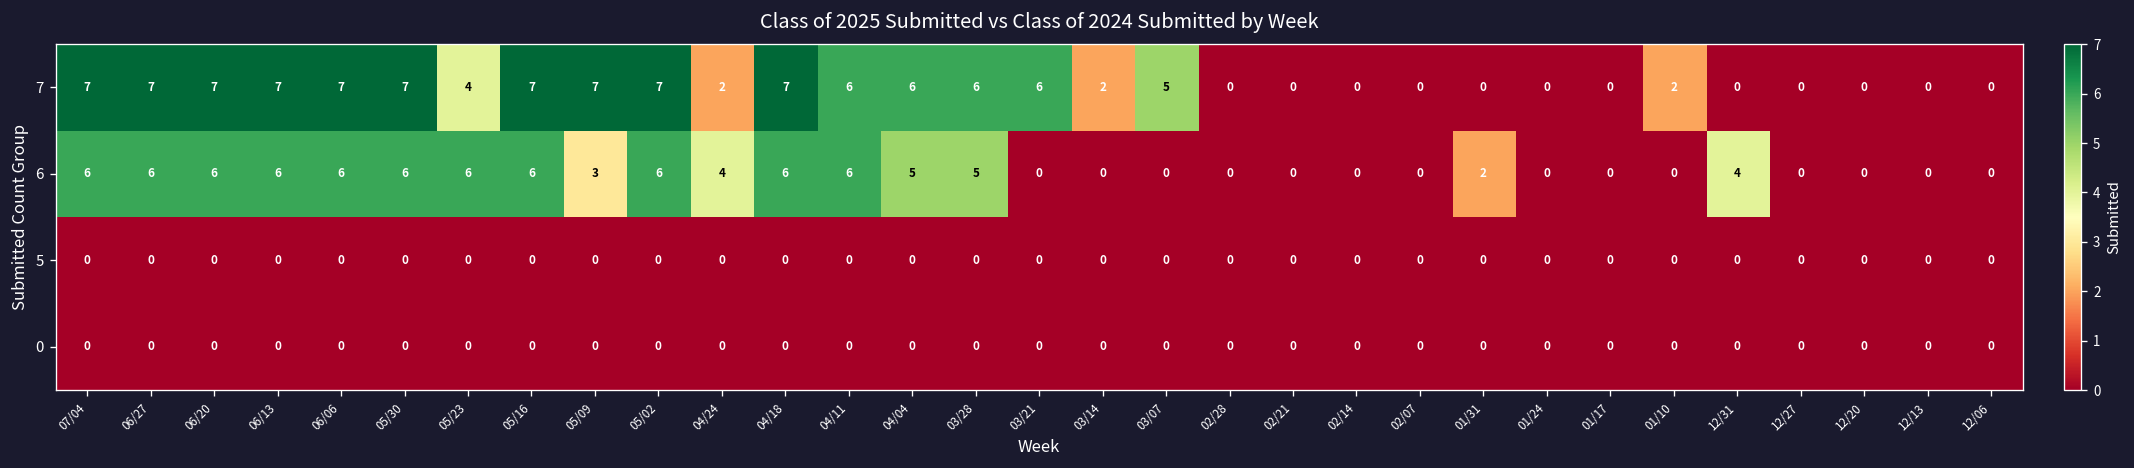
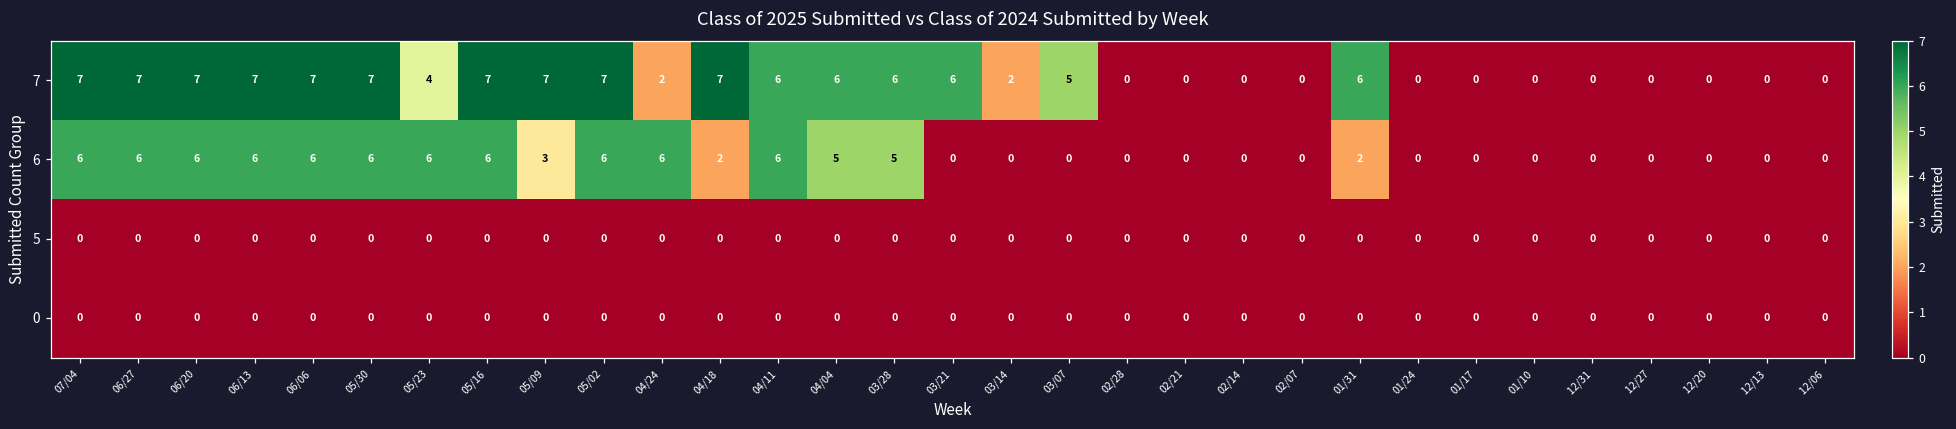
  {
    "7": {
      "07/04": 7,
      "06/27": 7,
      "06/20": 7,
      "06/13": 7,
      "06/06": 7,
      "05/30": 7,
      "05/23": 4,
      "05/16": 7,
      "05/09": 7,
      "05/02": 7,
      "04/24": 2,
      "04/18": 7,
      "04/11": 6,
      "04/04": 6,
      "03/28": 6,
      "03/21": 6,
      "03/14": 2,
      "03/07": 5,
      "02/28": 0,
      "02/21": 0,
      "02/14": 0,
      "02/07": 0,
-     "01/31": 0,
+     "01/31": 6,
      "01/24": 0,
      "01/17": 0,
-     "01/10": 2,
+     "01/10": 0,
      "12/31": 0,
      "12/27": 0,
      "12/20": 0,
      "12/13": 0,
      "12/06": 0
    },
    "6": {
      "07/04": 6,
      "06/27": 6,
      "06/20": 6,
      "06/13": 6,
      "06/06": 6,
      "05/30": 6,
      "05/23": 6,
      "05/16": 6,
      "05/09": 3,
      "05/02": 6,
-     "04/24": 4,
-     "04/18": 6,
+     "04/24": 6,
+     "04/18": 2,
      "04/11": 6,
      "04/04": 5,
      "03/28": 5,
      "03/21": 0,
      "03/14": 0,
      "03/07": 0,
      "02/28": 0,
      "02/21": 0,
      "02/14": 0,
      "02/07": 0,
      "01/31": 2,
      "01/24": 0,
      "01/17": 0,
      "01/10": 0,
-     "12/31": 4,
+     "12/31": 0,
      "12/27": 0,
      "12/20": 0,
      "12/13": 0,
      "12/06": 0
    },
    "5": {
      "07/04": 0,
      "06/27": 0,
      "06/20": 0,
      "06/13": 0,
      "06/06": 0,
      "05/30": 0,
      "05/23": 0,
      "05/16": 0,
      "05/09": 0,
      "05/02": 0,
      "04/24": 0,
      "04/18": 0,
      "04/11": 0,
      "04/04": 0,
      "03/28": 0,
      "03/21": 0,
      "03/14": 0,
      "03/07": 0,
      "02/28": 0,
      "02/21": 0,
      "02/14": 0,
      "02/07": 0,
      "01/31": 0,
      "01/24": 0,
      "01/17": 0,
      "01/10": 0,
      "12/31": 0,
      "12/27": 0,
      "12/20": 0,
      "12/13": 0,
      "12/06": 0
    },
    "0": {
      "07/04": 0,
      "06/27": 0,
      "06/20": 0,
      "06/13": 0,
      "06/06": 0,
      "05/30": 0,
      "05/23": 0,
      "05/16": 0,
      "05/09": 0,
      "05/02": 0,
      "04/24": 0,
      "04/18": 0,
      "04/11": 0,
      "04/04": 0,
      "03/28": 0,
      "03/21": 0,
      "03/14": 0,
      "03/07": 0,
      "02/28": 0,
      "02/21": 0,
      "02/14": 0,
      "02/07": 0,
      "01/31": 0,
      "01/24": 0,
      "01/17": 0,
      "01/10": 0,
      "12/31": 0,
      "12/27": 0,
      "12/20": 0,
      "12/13": 0,
      "12/06": 0
    }
  }
